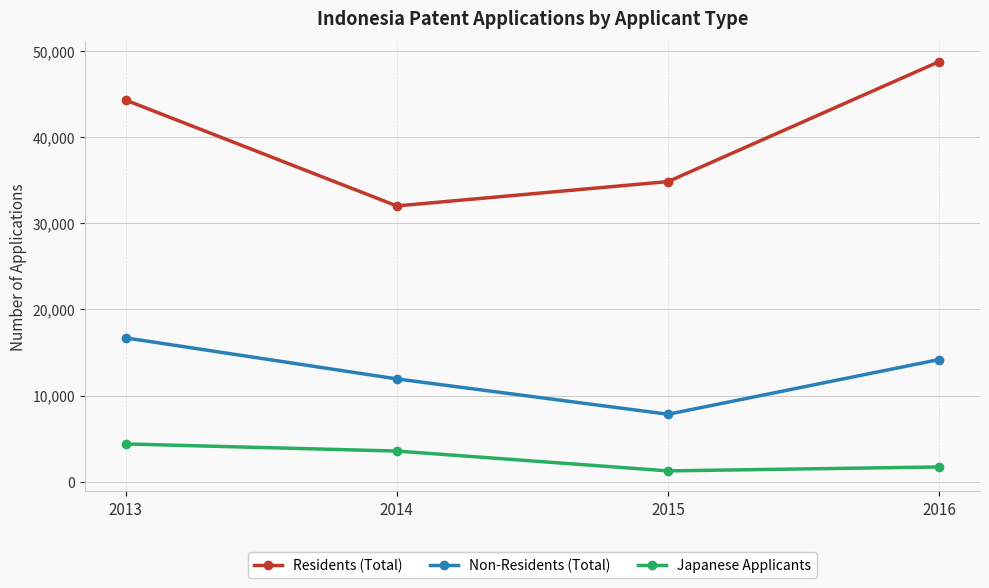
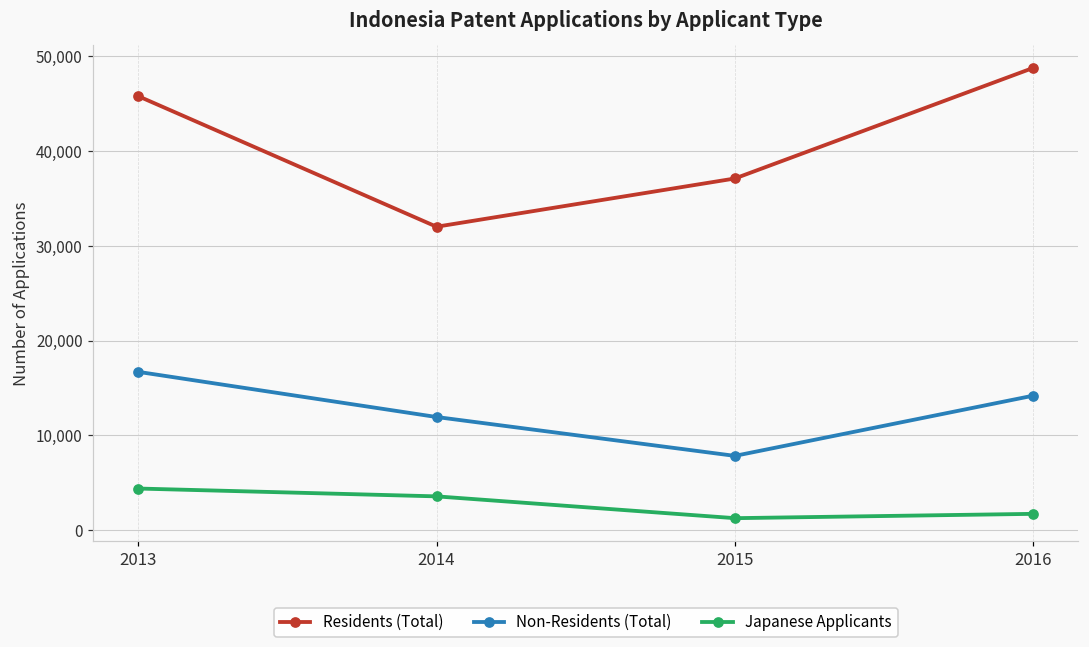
  {
    "Residents (Total)": {
-     "2013": "44,000",
+     "2013": "46,000",
      "2014": "32,000",
-     "2015": "35,000",
+     "2015": "37,000",
      "2016": "49,000"
    },
    "Non-Residents (Total)": {
      "2013": "17,000",
      "2014": "12,000",
      "2015": "8,000",
      "2016": "14,000"
    },
    "Japanese Applicants": {
      "2013": "4,000",
      "2014": "4,000",
      "2015": "1,000",
      "2016": "2,000"
    }
  }
